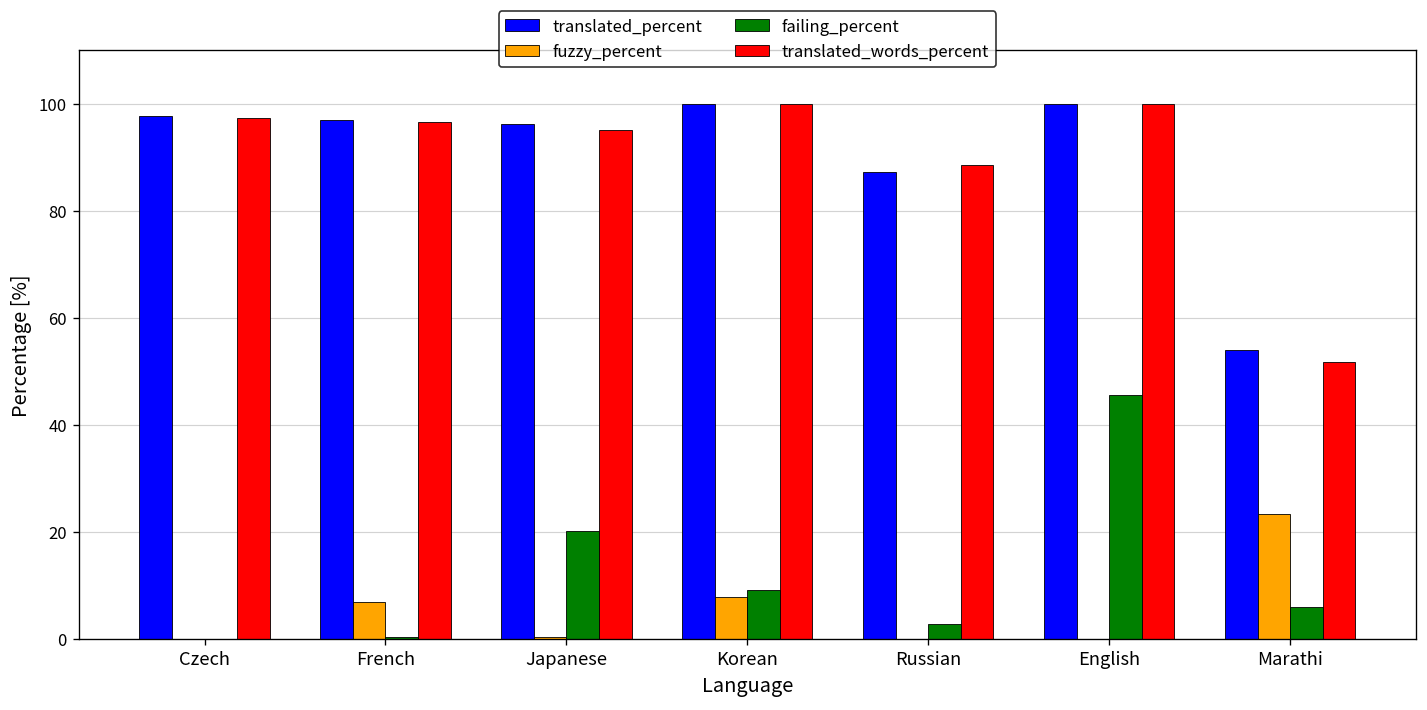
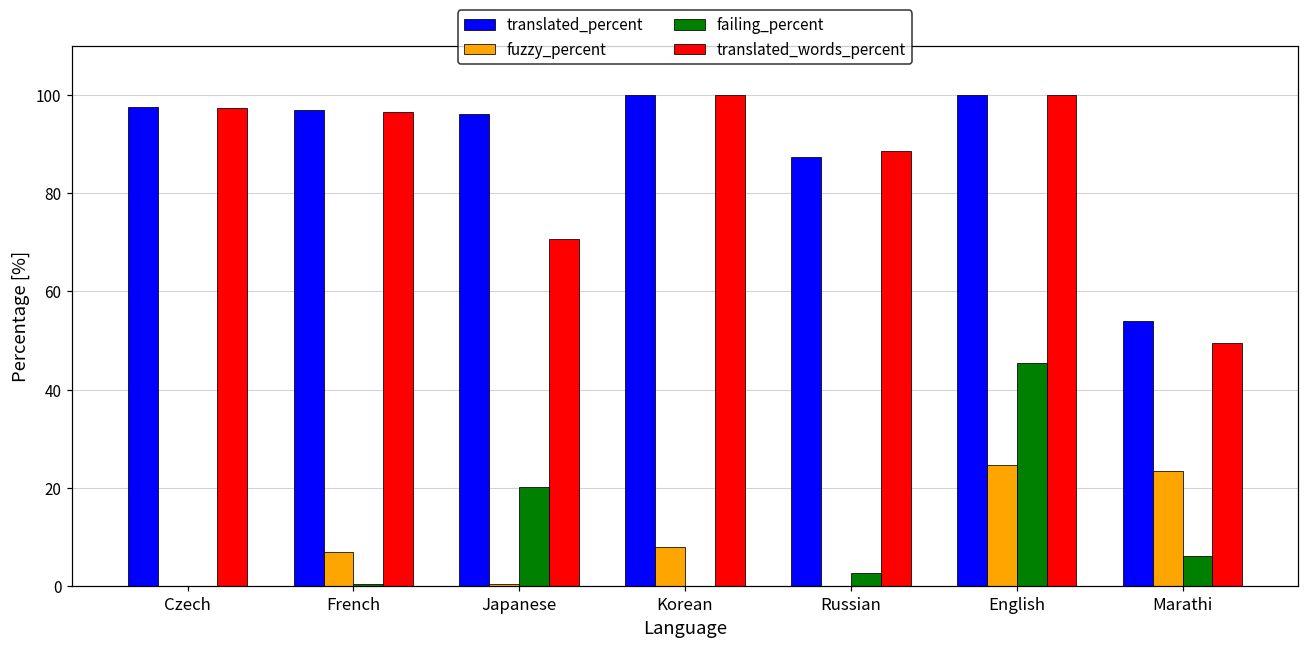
  {
    "translated_percent": {
      "Czech": 98,
      "French": 97,
      "Japanese": 96,
      "Korean": 100,
      "Russian": 87,
      "English": 100,
      "Marathi": 54
    },
    "fuzzy_percent": {
      "Czech": 0,
      "French": 7,
      "Korean": 8,
      "Russian": 0,
-     "English": 0,
+     "English": 25,
      "Marathi": 23
    },
    "failing_percent": {
      "Czech": 0,
      "Japanese": 20,
-     "Korean": 9,
+     "Korean": 0,
      "Russian": 3,
      "English": 46,
      "Marathi": 6
    },
    "translated_words_percent": {
      "Czech": 97,
      "French": 97,
-     "Japanese": 95,
+     "Japanese": 71,
      "Korean": 100,
      "Russian": 89,
      "English": 100,
-     "Marathi": 52
+     "Marathi": 49
    }
  }
